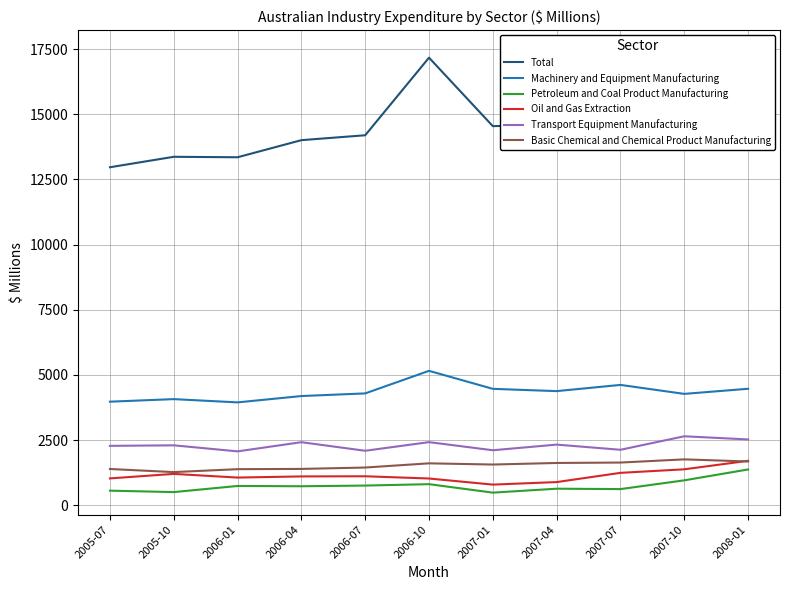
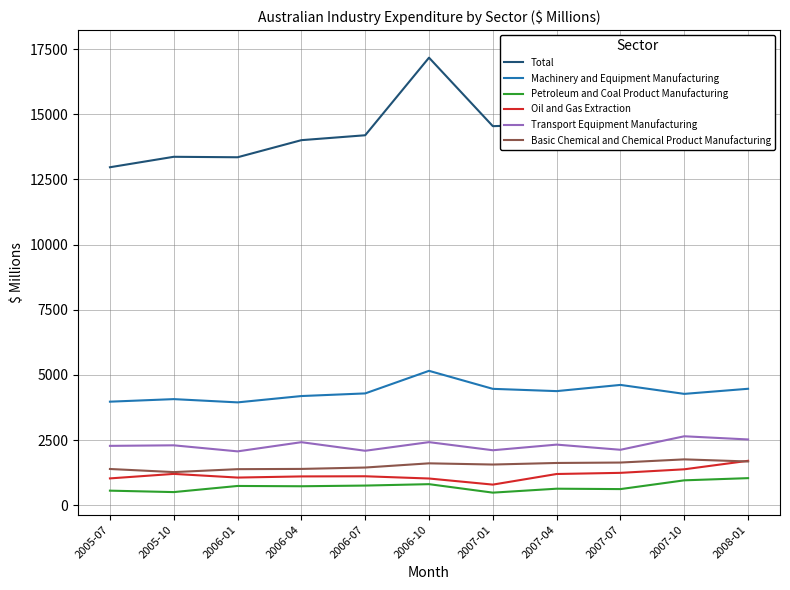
  {
    "Total": {
      "2005-07": 13000,
      "2005-10": 13400,
      "2006-01": 13300,
      "2006-04": 14000,
      "2006-07": 14200,
      "2006-10": 17200,
      "2007-01": 14500
    },
    "Machinery and Equipment Manufacturing": {
      "2005-07": 4000,
      "2005-10": 4100,
      "2006-01": 3900,
      "2006-04": 4200,
      "2006-07": 4300,
      "2006-10": 5200,
      "2007-01": 4500,
      "2007-04": 4400,
      "2007-07": 4600,
      "2007-10": 4300,
      "2008-01": 4500
    },
    "Petroleum and Coal Product Manufacturing": {
      "2005-07": 600,
      "2005-10": 500,
      "2006-01": 700,
      "2006-04": 700,
      "2006-07": 800,
      "2006-10": 800,
      "2007-01": 500,
      "2007-04": 600,
      "2007-07": 600,
      "2007-10": 1000,
-     "2008-01": 1400
+     "2008-01": 1000
    },
    "Oil and Gas Extraction": {
      "2005-07": 1000,
      "2006-01": 1100,
      "2006-04": 1100,
      "2006-07": 1100,
      "2006-10": 1000,
      "2007-01": 800,
-     "2007-04": 900,
+     "2007-04": 1200,
      "2007-07": 1200,
      "2007-10": 1400
    },
    "Transport Equipment Manufacturing": {
      "2005-07": 2300,
      "2005-10": 2300,
      "2006-01": 2100,
      "2006-04": 2400,
      "2006-07": 2100,
      "2006-10": 2400,
      "2007-01": 2100,
      "2007-04": 2300,
      "2007-07": 2100,
      "2007-10": 2600,
      "2008-01": 2500
    },
    "Basic Chemical and Chemical Product Manufacturing": {
      "2005-07": 1400,
      "2006-01": 1400,
      "2006-04": 1400,
      "2006-07": 1400,
      "2006-10": 1600,
      "2007-01": 1600,
      "2007-04": 1600,
      "2007-07": 1600,
      "2007-10": 1800
    }
  }
